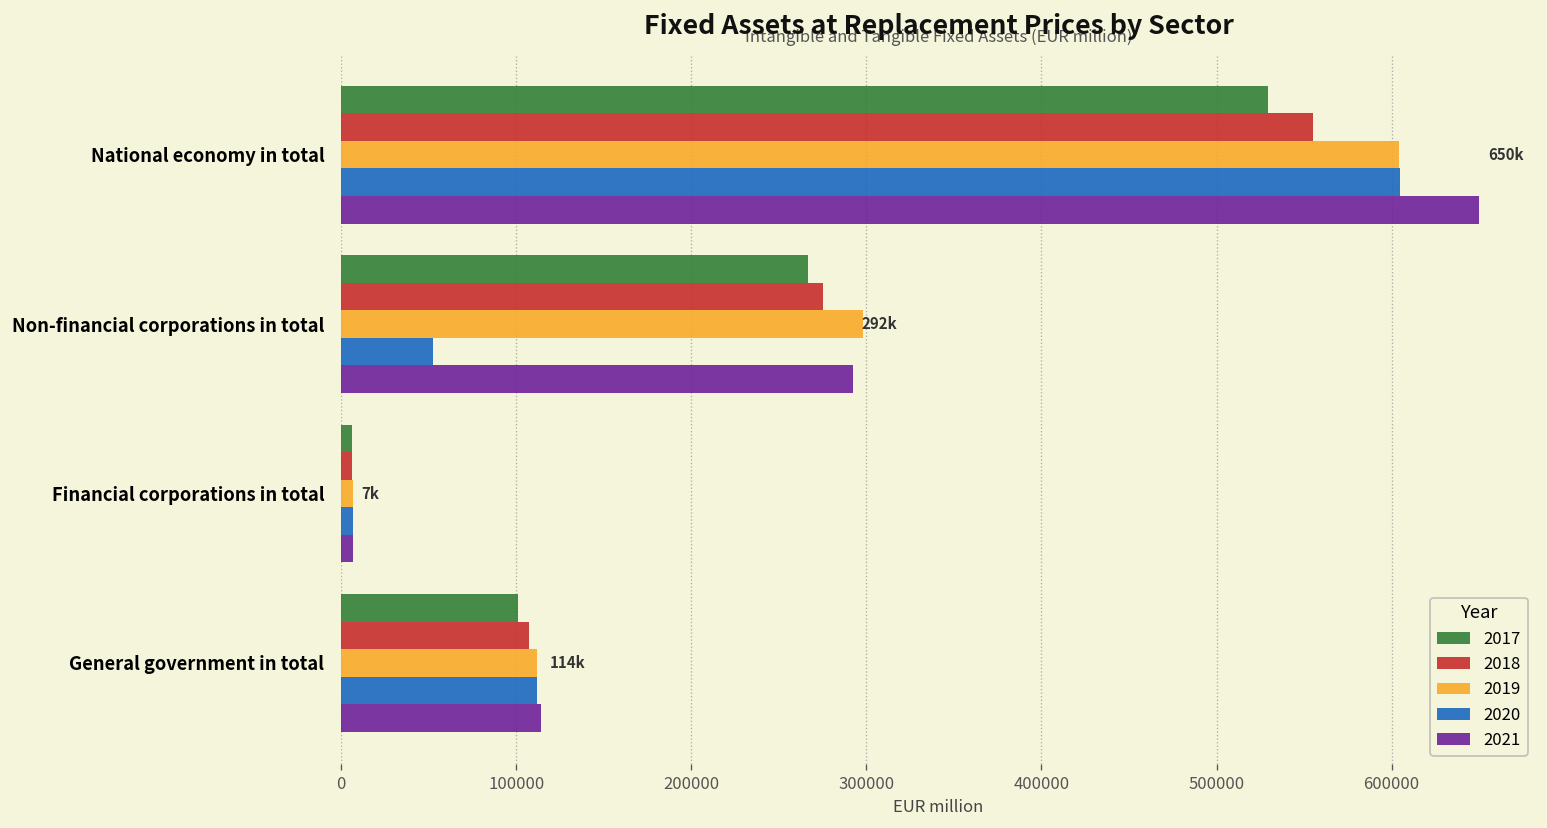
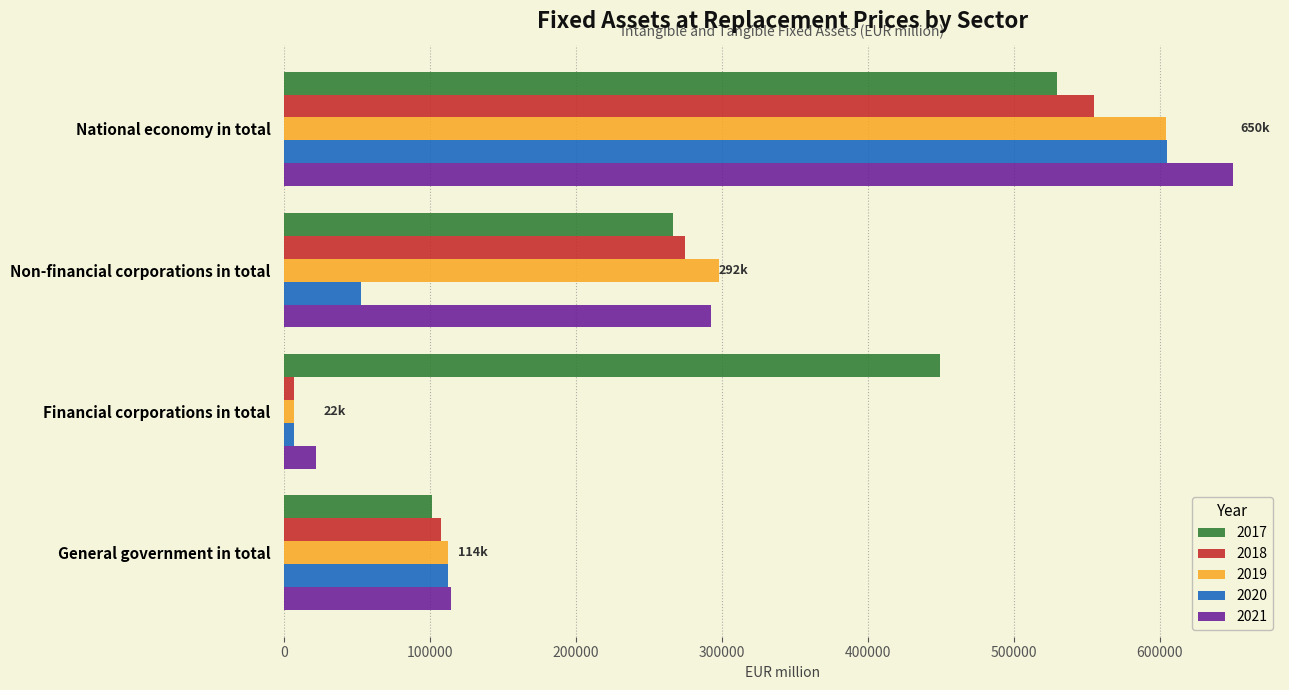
  {
    "2017": {
      "National economy in total": "529000",
      "Non-financial corporations in total": "267000",
-     "Financial corporations in total": "6000",
+     "Financial corporations in total": "450000",
      "General government in total": "101000"
    },
    "2018": {
      "National economy in total": "555000",
      "Non-financial corporations in total": "275000",
      "Financial corporations in total": "6000",
      "General government in total": "107000"
    },
    "2019": {
      "National economy in total": "604000",
      "Financial corporations in total": "7000"
    },
    "2020": {
      "National economy in total": "605000",
      "Non-financial corporations in total": "53000",
      "Financial corporations in total": "7000",
      "General government in total": "112000"
    },
    "2021": {
-     "Financial corporations in total": "7k"
+     "Financial corporations in total": "22k"
    }
  }
